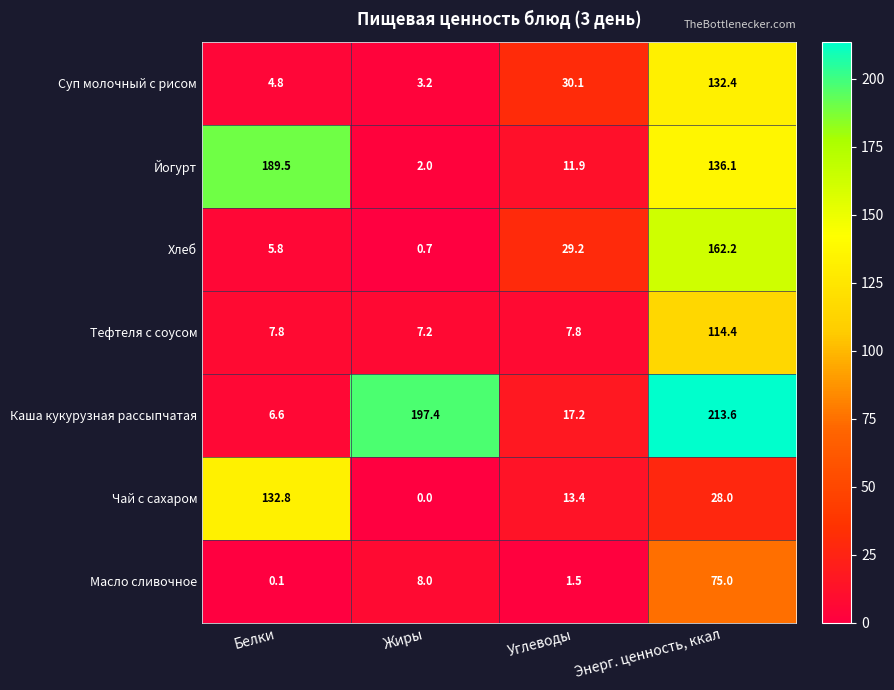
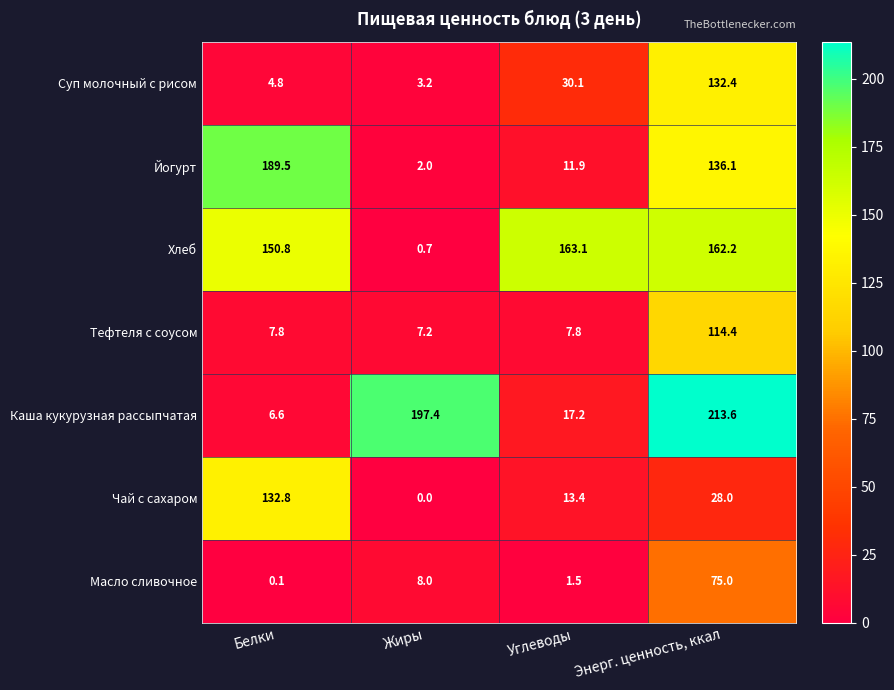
  {
    "Суп молочный с рисом": {
      "Белки": 4.8,
      "Жиры": 3.2,
      "Углеводы": 30.1,
      "Энерг. ценность, ккал": 132.4
    },
    "Йогурт": {
      "Белки": 189.5,
      "Жиры": 2.0,
      "Углеводы": 11.9,
      "Энерг. ценность, ккал": 136.1
    },
    "Хлеб": {
-     "Белки": 5.8,
+     "Белки": 150.8,
      "Жиры": 0.7,
-     "Углеводы": 29.2,
+     "Углеводы": 163.1,
      "Энерг. ценность, ккал": 162.2
    },
    "Тефтеля с соусом": {
      "Белки": 7.8,
      "Жиры": 7.2,
      "Углеводы": 7.8,
      "Энерг. ценность, ккал": 114.4
    },
    "Каша кукурузная рассыпчатая": {
      "Белки": 6.6,
      "Жиры": 197.4,
      "Углеводы": 17.2,
      "Энерг. ценность, ккал": 213.6
    },
    "Чай с сахаром": {
      "Белки": 132.8,
      "Жиры": 0.0,
      "Углеводы": 13.4,
      "Энерг. ценность, ккал": 28.0
    },
    "Масло сливочное": {
      "Белки": 0.1,
      "Жиры": 8.0,
      "Углеводы": 1.5,
      "Энерг. ценность, ккал": 75.0
    }
  }
